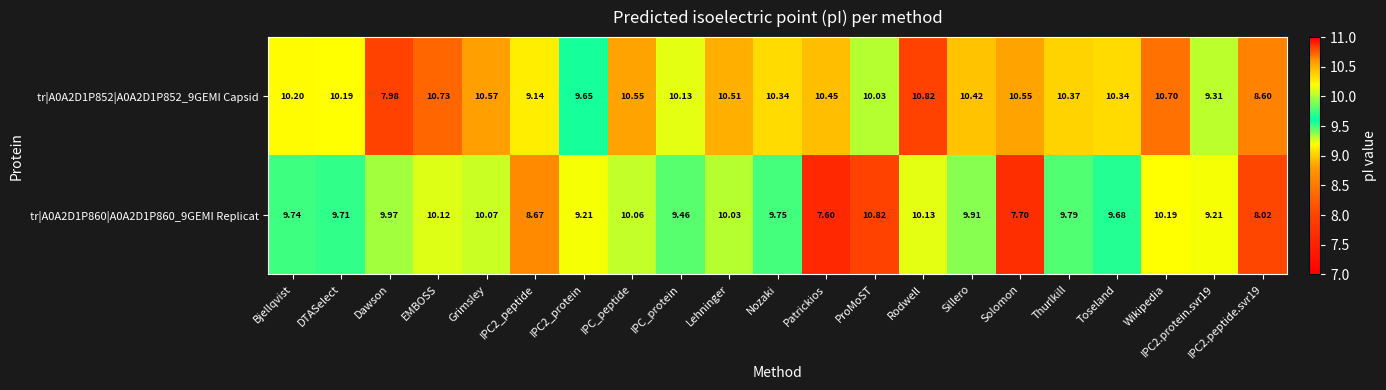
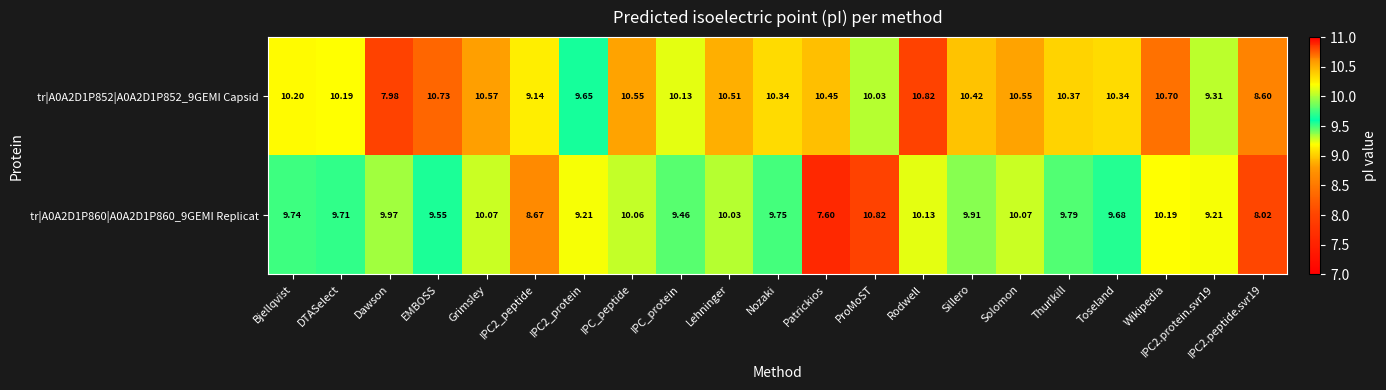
  {
    "tr|A0A2D1P852|A0A2D1P852_9GEMI Capsid": {
      "Bjellqvist": 10.20,
      "DTASelect": 10.19,
      "Dawson": 7.98,
      "EMBOSS": 10.73,
      "Grimsley": 10.57,
      "IPC2_peptide": 9.14,
      "IPC2_protein": 9.65,
      "IPC_peptide": 10.55,
      "IPC_protein": 10.13,
      "Lehninger": 10.51,
      "Nozaki": 10.34,
      "Patrickios": 10.45,
      "ProMoST": 10.03,
      "Rodwell": 10.82,
      "Sillero": 10.42,
      "Solomon": 10.55,
      "Thurlkill": 10.37,
      "Toseland": 10.34,
      "Wikipedia": 10.70,
      "IPC2.protein.svr19": 9.31,
      "IPC2.peptide.svr19": 8.60
    },
    "tr|A0A2D1P860|A0A2D1P860_9GEMI Replicat": {
      "Bjellqvist": 9.74,
      "DTASelect": 9.71,
      "Dawson": 9.97,
-     "EMBOSS": 10.12,
+     "EMBOSS": 9.55,
      "Grimsley": 10.07,
      "IPC2_peptide": 8.67,
      "IPC2_protein": 9.21,
      "IPC_peptide": 10.06,
      "IPC_protein": 9.46,
      "Lehninger": 10.03,
      "Nozaki": 9.75,
      "Patrickios": 7.60,
      "ProMoST": 10.82,
      "Rodwell": 10.13,
      "Sillero": 9.91,
-     "Solomon": 7.70,
+     "Solomon": 10.07,
      "Thurlkill": 9.79,
      "Toseland": 9.68,
      "Wikipedia": 10.19,
      "IPC2.protein.svr19": 9.21,
      "IPC2.peptide.svr19": 8.02
    }
  }
